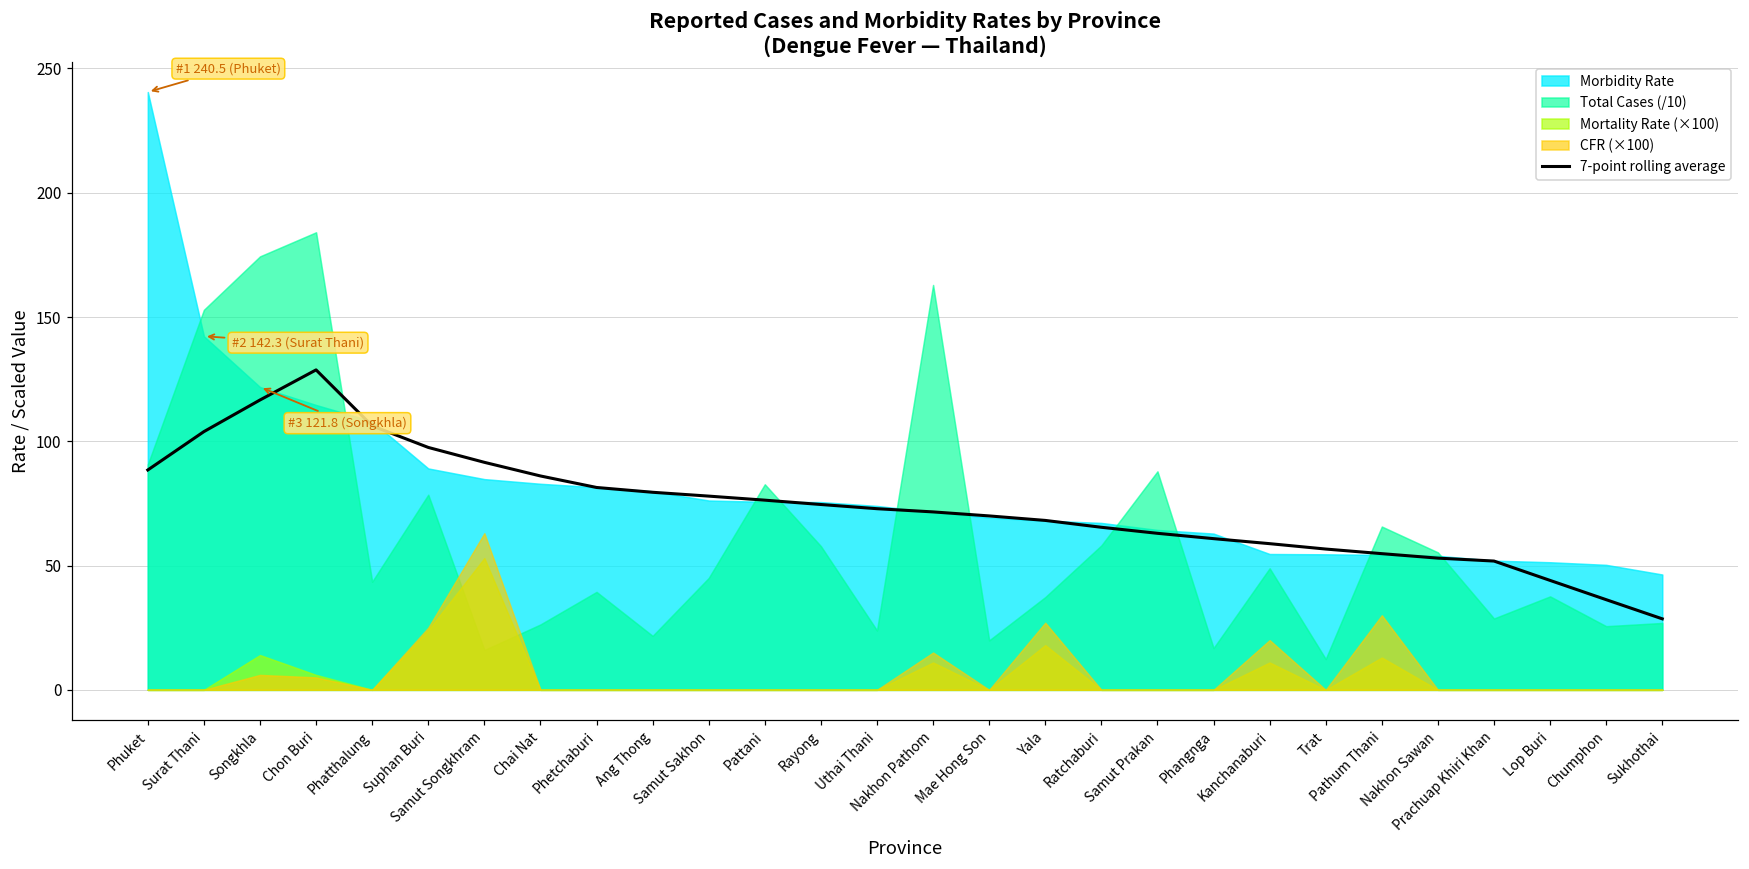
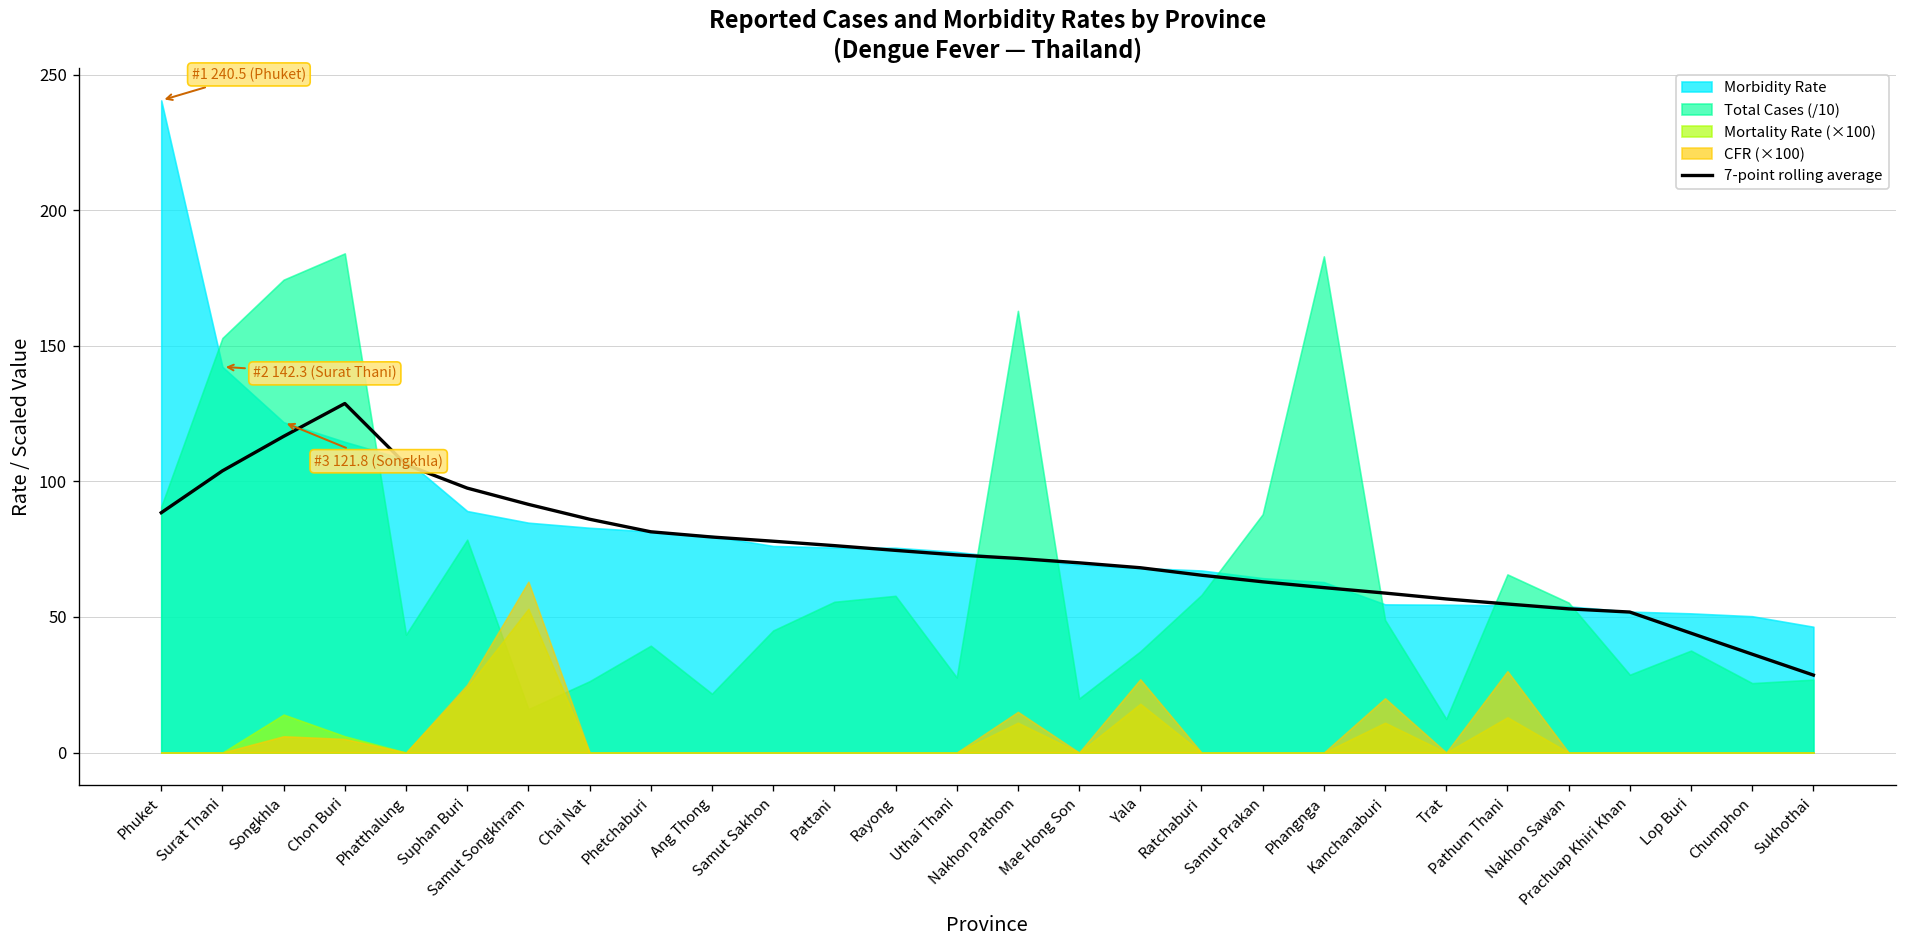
  {
    "7-point rolling average": {
      "Phuket": 88,
      "Surat Thani": 104,
      "Songkhla": 117,
      "Chon Buri": 129,
      "Suphan Buri": 98,
      "Samut Songkhram": 92,
      "Chai Nat": 86,
      "Samut Sakhon": 78,
      "Ratchaburi": 65,
      "Samut Prakan": 63,
      "Phangnga": 61,
      "Kanchanaburi": 59,
      "Trat": 57,
      "Lop Buri": 44,
      "Chumphon": 36,
      "Sukhothai": 29
    },
    "Morbidity Rate": {
      "Songkhla": 122,
      "Suphan Buri": 89,
      "Samut Songkhram": 85,
      "Chai Nat": 83,
      "Samut Sakhon": 76,
      "Ratchaburi": 67,
      "Samut Prakan": 64,
      "Phangnga": 63,
      "Kanchanaburi": 55,
      "Trat": 55,
      "Lop Buri": 51,
      "Chumphon": 50,
      "Sukhothai": 46
    },
    "Total Cases (/10)": {
      "Phuket": 91,
      "Surat Thani": 153,
      "Songkhla": 174,
      "Chon Buri": 184,
      "Phatthalung": 44,
      "Suphan Buri": 79,
      "Samut Songkhram": 16,
      "Chai Nat": 26,
      "Phetchaburi": 39,
      "Ang Thong": 22,
      "Samut Sakhon": 45,
-     "Pattani": 83,
+     "Pattani": 56,
      "Rayong": 58,
-     "Uthai Thani": 24,
+     "Uthai Thani": 28,
      "Nakhon Pathom": 163,
      "Mae Hong Son": 20,
      "Yala": 37,
      "Ratchaburi": 58,
      "Samut Prakan": 88,
-     "Phangnga": 17,
+     "Phangnga": 183,
      "Kanchanaburi": 49,
      "Trat": 12,
      "Pathum Thani": 66,
      "Nakhon Sawan": 55,
      "Prachuap Khiri Khan": 29,
      "Lop Buri": 38,
      "Chumphon": 26,
      "Sukhothai": 27
    },
    "Mortality Rate (×100)": {
      "Songkhla": 14,
      "Samut Songkhram": 53,
      "Nakhon Pathom": 11,
      "Yala": 18,
      "Kanchanaburi": 11,
      "Pathum Thani": 13
    },
    "CFR (×100)": {
      "Songkhla": 6,
      "Samut Songkhram": 63,
      "Nakhon Pathom": 15,
      "Yala": 27,
      "Kanchanaburi": 20,
      "Pathum Thani": 30
    }
  }
